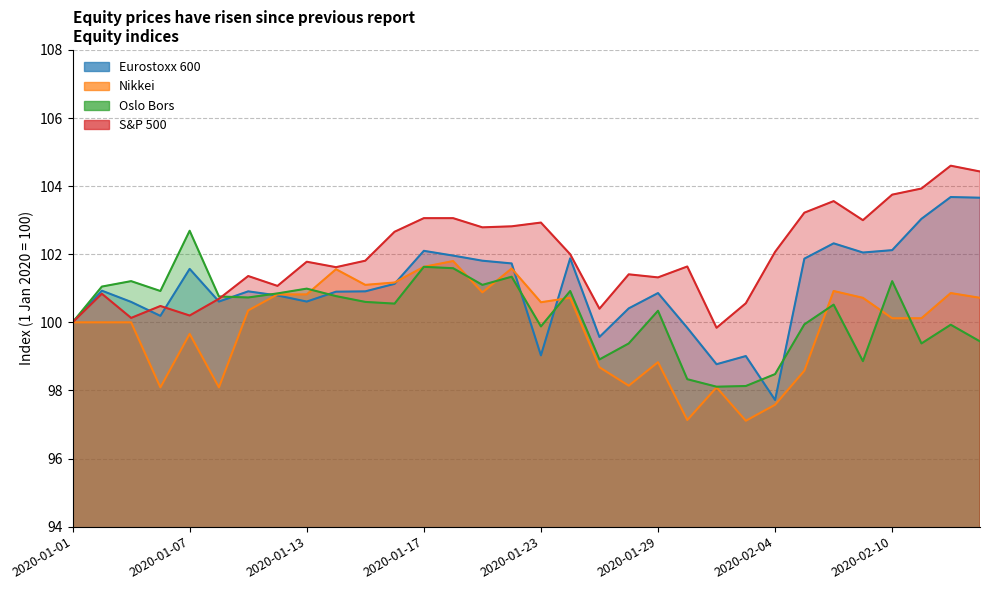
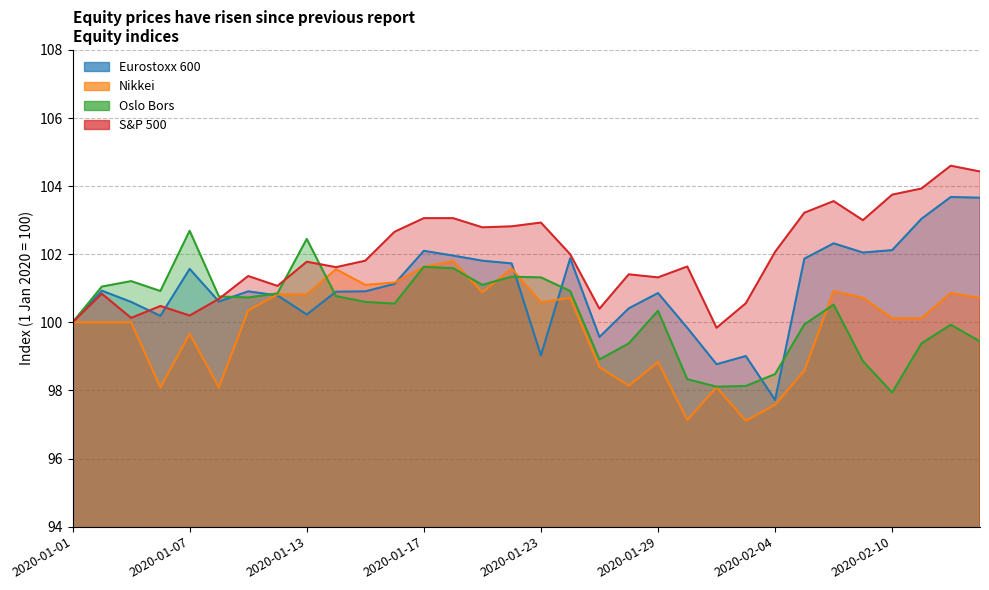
  {
    "Eurostoxx 600": {
      "2020-01-07": 101.6,
-     "2020-01-13": 100.6,
+     "2020-01-13": 100.2,
      "2020-01-17": 102.1,
      "2020-01-23": 99.0,
      "2020-01-29": 100.9,
      "2020-02-04": 97.7,
      "2020-02-10": 102.1
    },
    "Oslo Bors": {
      "2020-01-07": 102.7,
-     "2020-01-13": 101.0,
-     "2020-01-23": 99.9,
+     "2020-01-13": 102.5,
+     "2020-01-23": 101.3,
      "2020-01-29": 100.3,
      "2020-02-04": 98.5,
-     "2020-02-10": 101.2
+     "2020-02-10": 97.9
    }
  }
